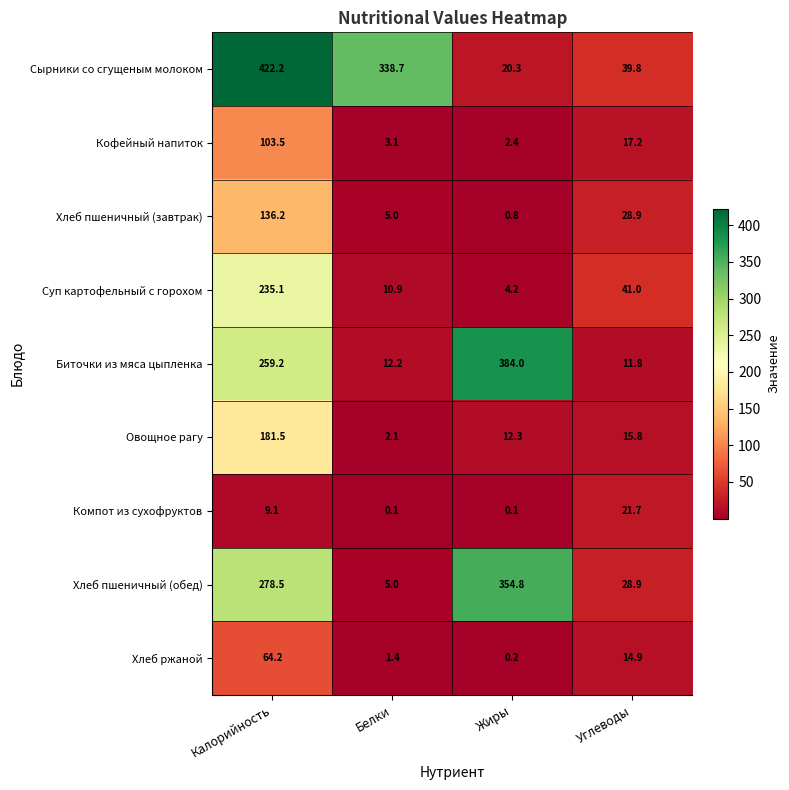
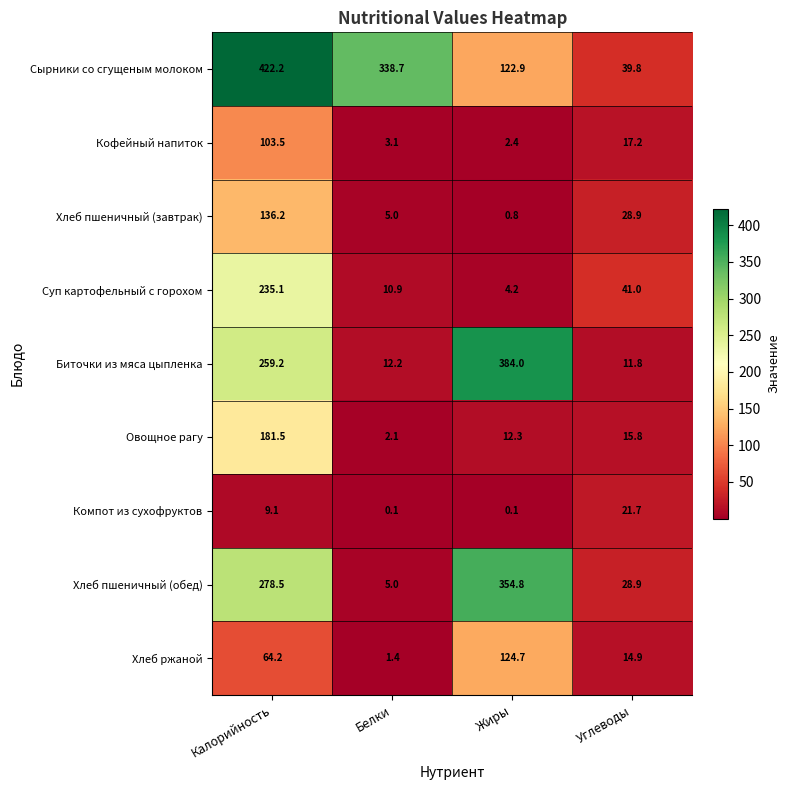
  {
    "Сырники со сгущеным молоком": {
      "Калорийность": 422.2,
      "Белки": 338.7,
-     "Жиры": 20.3,
+     "Жиры": 122.9,
      "Углеводы": 39.8
    },
    "Кофейный напиток": {
      "Калорийность": 103.5,
      "Белки": 3.1,
      "Жиры": 2.4,
      "Углеводы": 17.2
    },
    "Хлеб пшеничный (завтрак)": {
      "Калорийность": 136.2,
      "Белки": 5.0,
      "Жиры": 0.8,
      "Углеводы": 28.9
    },
    "Суп картофельный с горохом": {
      "Калорийность": 235.1,
      "Белки": 10.9,
      "Жиры": 4.2,
      "Углеводы": 41.0
    },
    "Биточки из мяса цыпленка": {
      "Калорийность": 259.2,
      "Белки": 12.2,
      "Жиры": 384.0,
      "Углеводы": 11.8
    },
    "Овощное рагу": {
      "Калорийность": 181.5,
      "Белки": 2.1,
      "Жиры": 12.3,
      "Углеводы": 15.8
    },
    "Компот из сухофруктов": {
      "Калорийность": 9.1,
      "Белки": 0.1,
      "Жиры": 0.1,
      "Углеводы": 21.7
    },
    "Хлеб пшеничный (обед)": {
      "Калорийность": 278.5,
      "Белки": 5.0,
      "Жиры": 354.8,
      "Углеводы": 28.9
    },
    "Хлеб ржаной": {
      "Калорийность": 64.2,
      "Белки": 1.4,
-     "Жиры": 0.2,
+     "Жиры": 124.7,
      "Углеводы": 14.9
    }
  }
